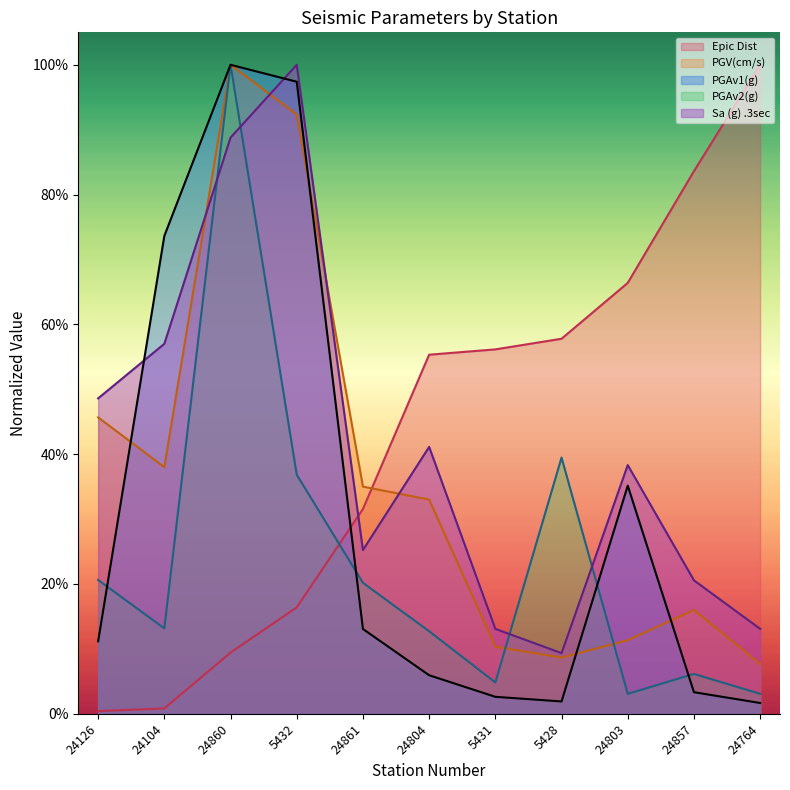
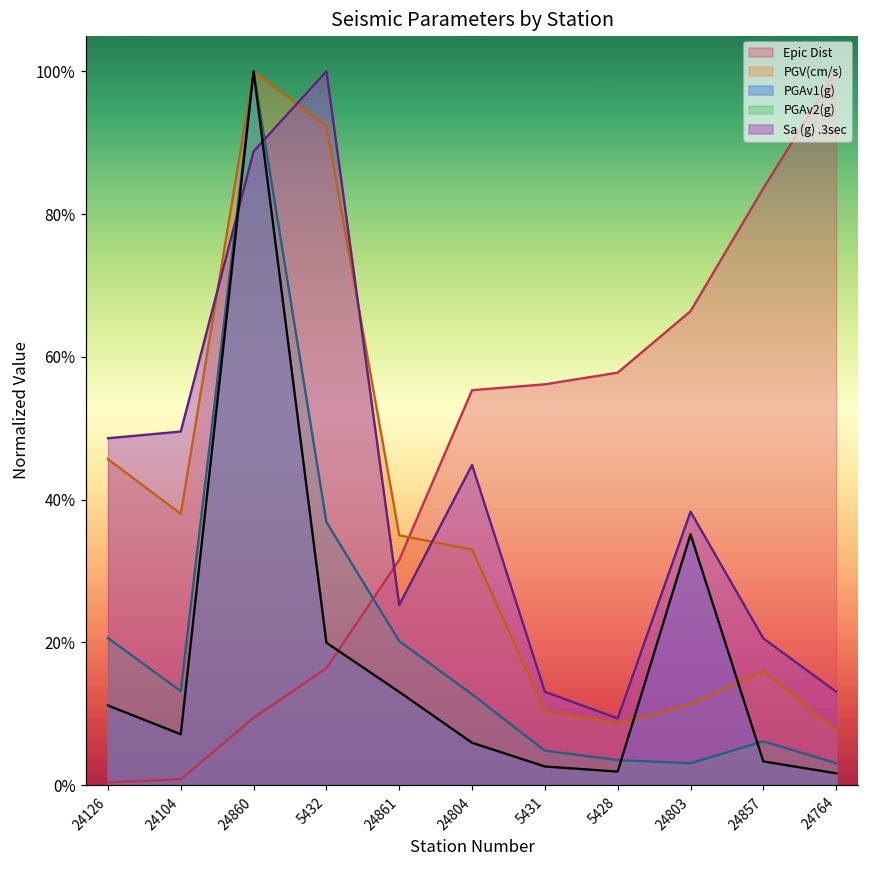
  {
    "PGAv1(g)": {
      "24126": "11%",
-     "24104": "74%",
-     "5432": "97%",
+     "24104": "7%",
+     "5432": "20%",
      "24861": "13%",
      "24804": "6%",
      "5431": "3%",
      "5428": "2%",
      "24803": "35%",
      "24857": "3%",
      "24764": "2%"
    },
    "PGAv2(g)": {
      "24126": "21%",
      "24104": "13%",
      "5432": "37%",
      "24861": "20%",
      "24804": "13%",
      "5431": "5%",
-     "5428": "39%",
+     "5428": "4%",
      "24803": "3%",
      "24857": "6%",
      "24764": "3%"
    },
    "Sa (g) .3sec": {
      "24126": "49%",
-     "24104": "57%",
+     "24104": "50%",
      "24860": "89%",
      "5432": "100%",
      "24861": "25%",
-     "24804": "41%",
+     "24804": "45%",
      "5431": "13%",
      "5428": "9%",
      "24803": "38%",
      "24857": "21%",
      "24764": "13%"
    }
  }
